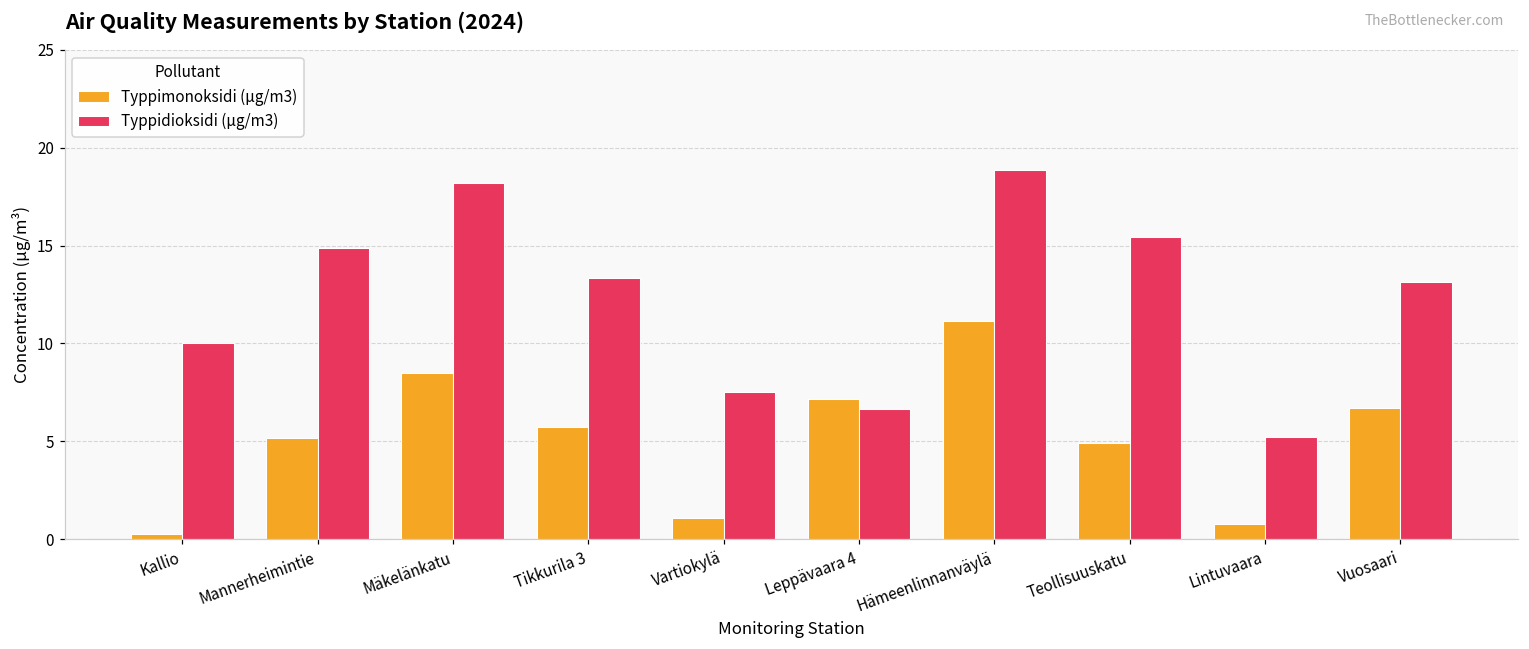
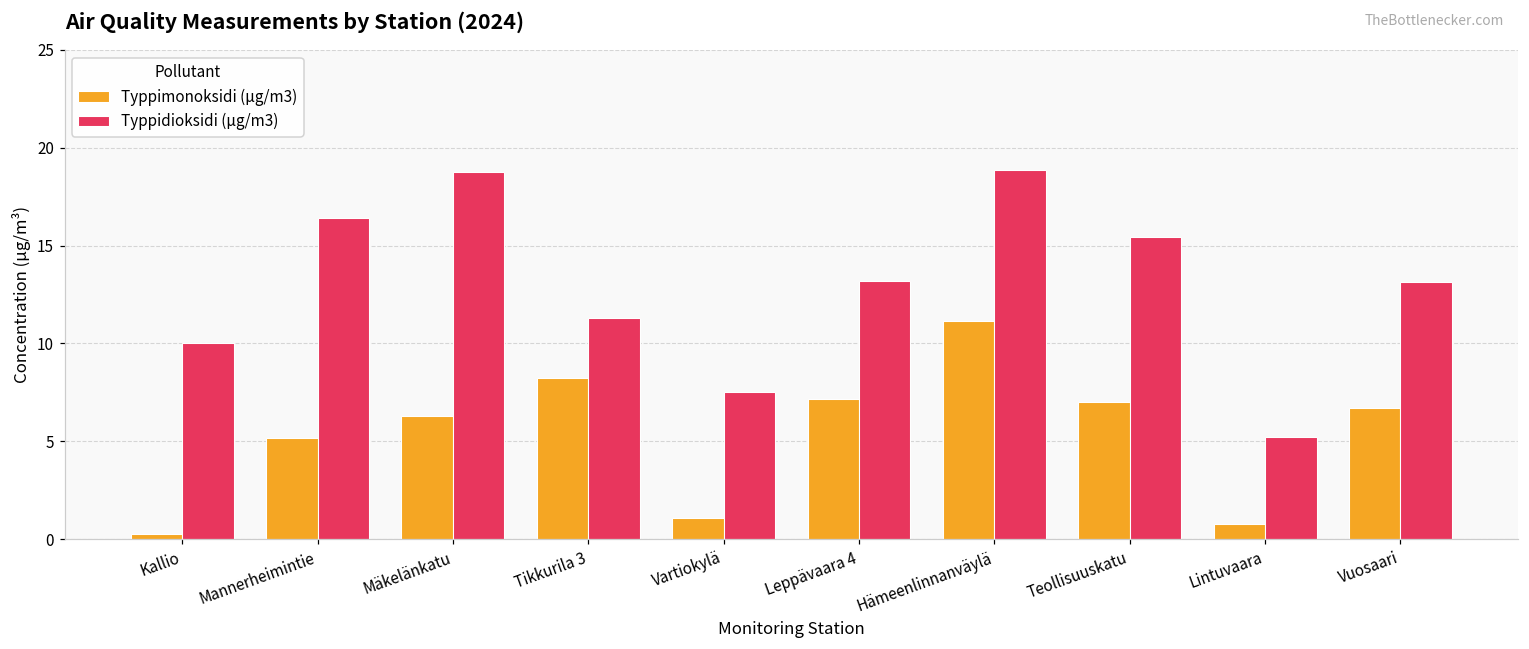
  {
    "Typpimonoksidi (µg/m3)": {
      "Kallio": 0.3,
      "Mannerheimintie": 5.2,
-     "Mäkelänkatu": 8.5,
-     "Tikkurila 3": 5.8,
+     "Mäkelänkatu": 6.3,
+     "Tikkurila 3": 8.3,
      "Vartiokylä": 1.1,
      "Leppävaara 4": 7.2,
      "Hämeenlinnanväylä": 11.1,
-     "Teollisuuskatu": 4.9,
+     "Teollisuuskatu": 7.0,
      "Lintuvaara": 0.8,
      "Vuosaari": 6.7
    },
    "Typpidioksidi (µg/m3)": {
      "Kallio": 10.0,
-     "Mannerheimintie": 14.9,
-     "Mäkelänkatu": 18.2,
-     "Tikkurila 3": 13.3,
+     "Mannerheimintie": 16.4,
+     "Mäkelänkatu": 18.8,
+     "Tikkurila 3": 11.3,
      "Vartiokylä": 7.5,
-     "Leppävaara 4": 6.6,
+     "Leppävaara 4": 13.2,
      "Hämeenlinnanväylä": 18.9,
      "Teollisuuskatu": 15.4,
      "Lintuvaara": 5.2,
      "Vuosaari": 13.2
    }
  }
